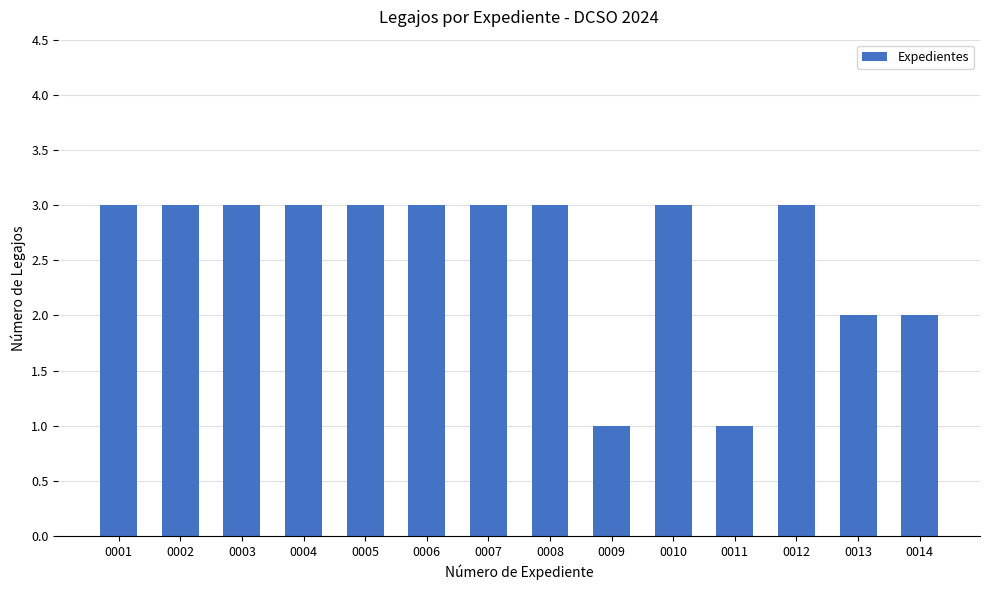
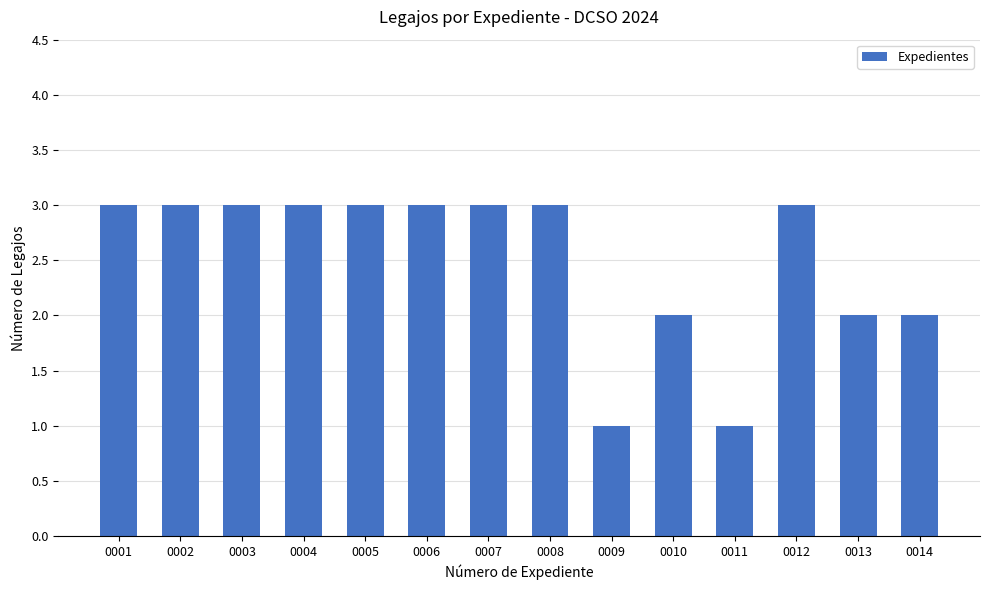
  {
    "0001": 3,
    "0002": 3,
    "0003": 3,
    "0004": 3,
    "0005": 3,
    "0006": 3,
    "0007": 3,
    "0008": 3,
    "0009": 1,
-   "0010": 3,
+   "0010": 2,
    "0011": 1,
    "0012": 3,
    "0013": 2,
    "0014": 2
  }
